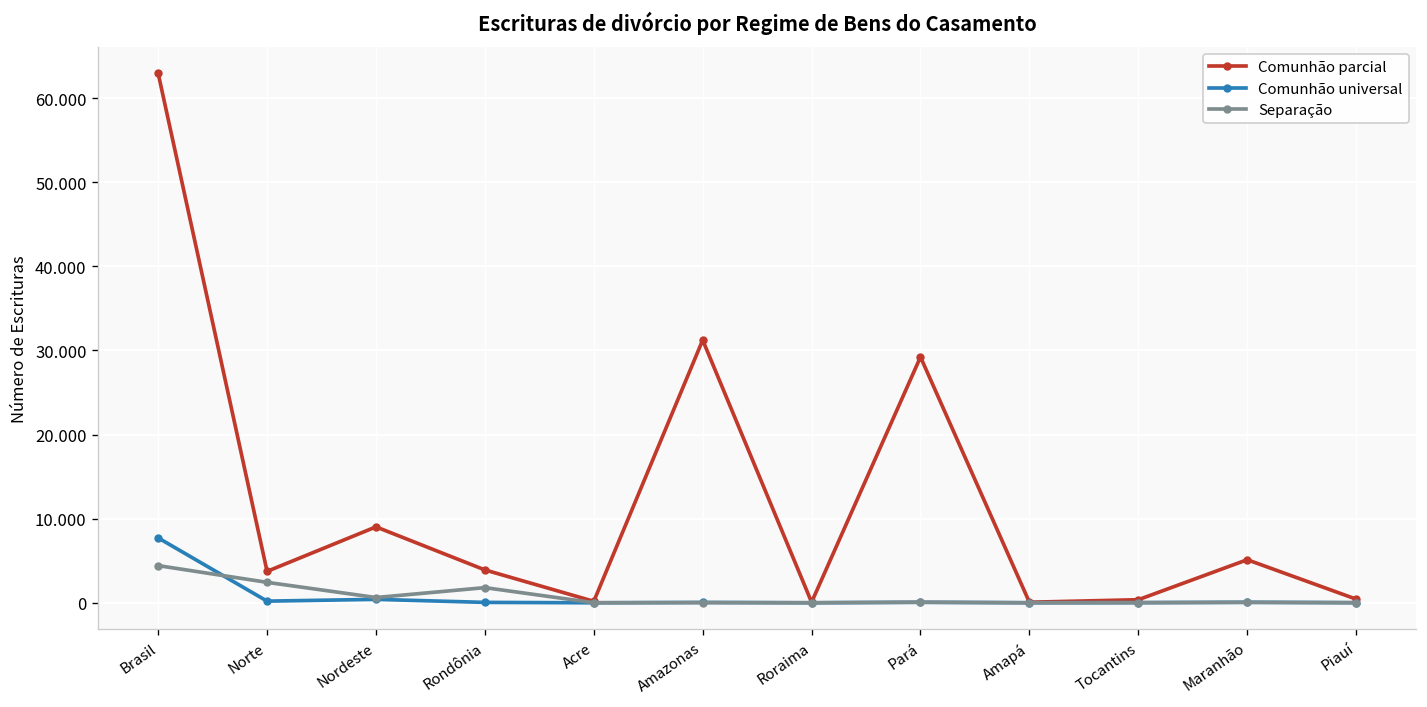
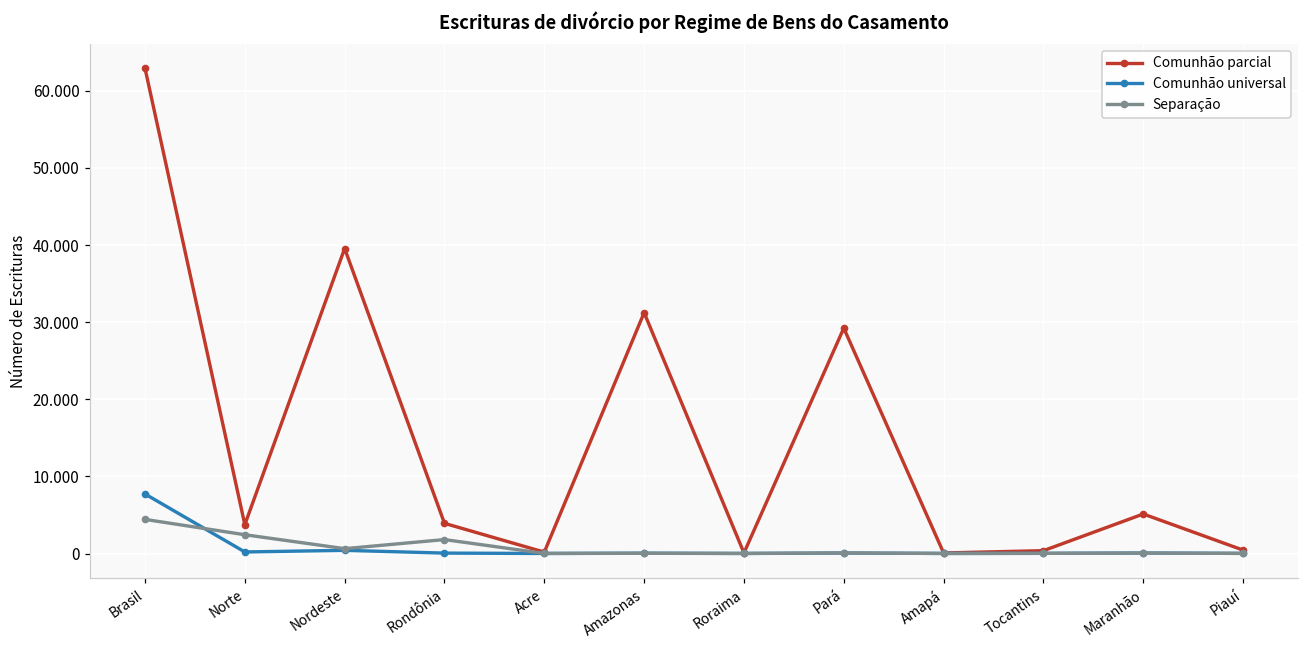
  {
    "Comunhão parcial": {
      "Brasil": 63,
      "Norte": 4,
-     "Nordeste": 9,
+     "Nordeste": 40,
      "Rondônia": 4,
      "Amazonas": 31,
      "Pará": 29,
      "Maranhão": 5,
      "Piauí": 0
    },
    "Comunhão universal": {
      "Brasil": 8,
      "Norte": 0,
      "Rondônia": 0
    },
    "Separação": {
      "Brasil": 4,
      "Norte": 2,
      "Rondônia": 2
    }
  }
